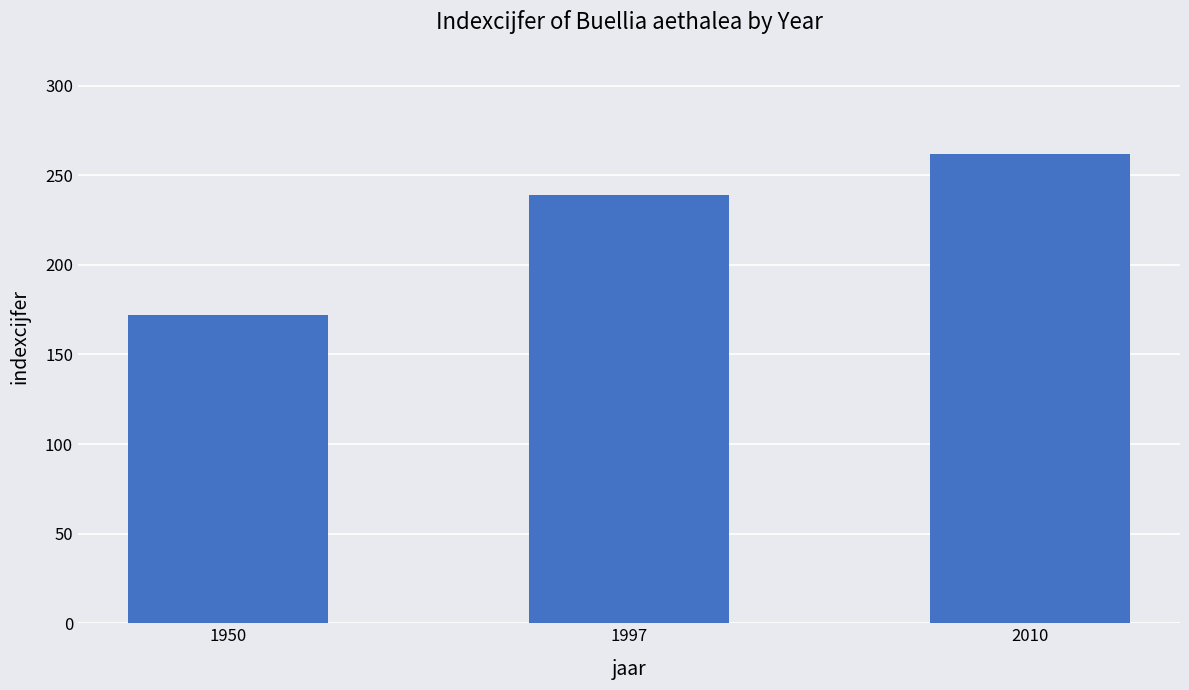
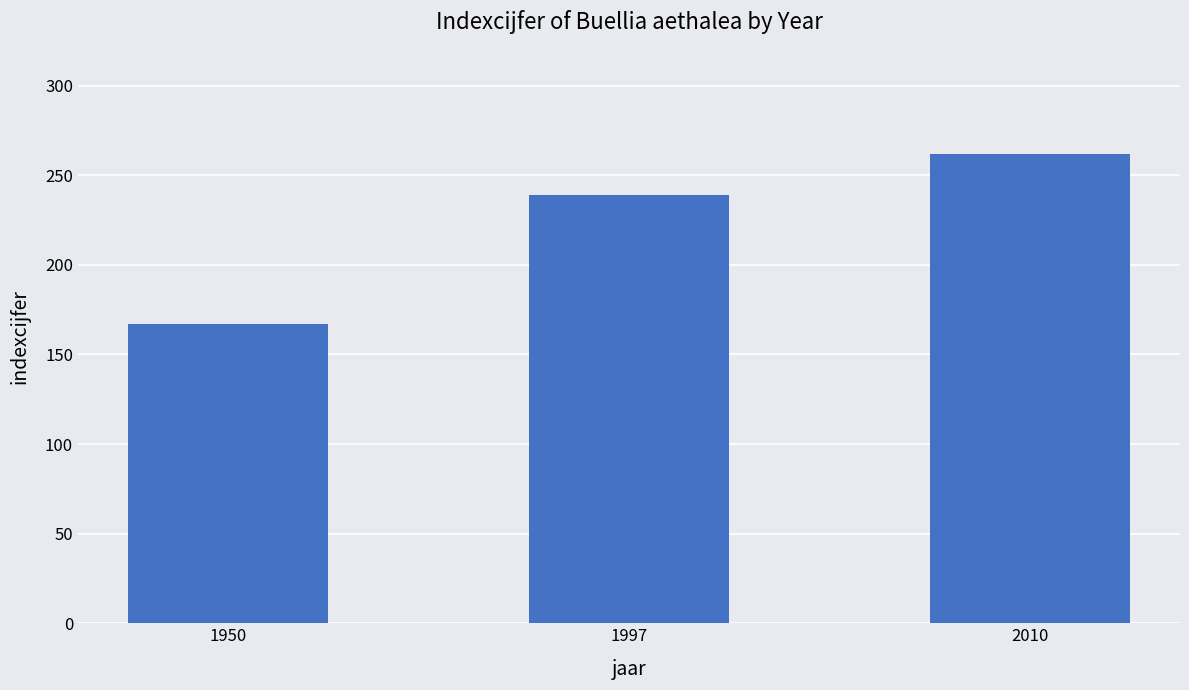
  {
-   "1950": 172,
+   "1950": 167,
    "1997": 239,
    "2010": 262
  }
